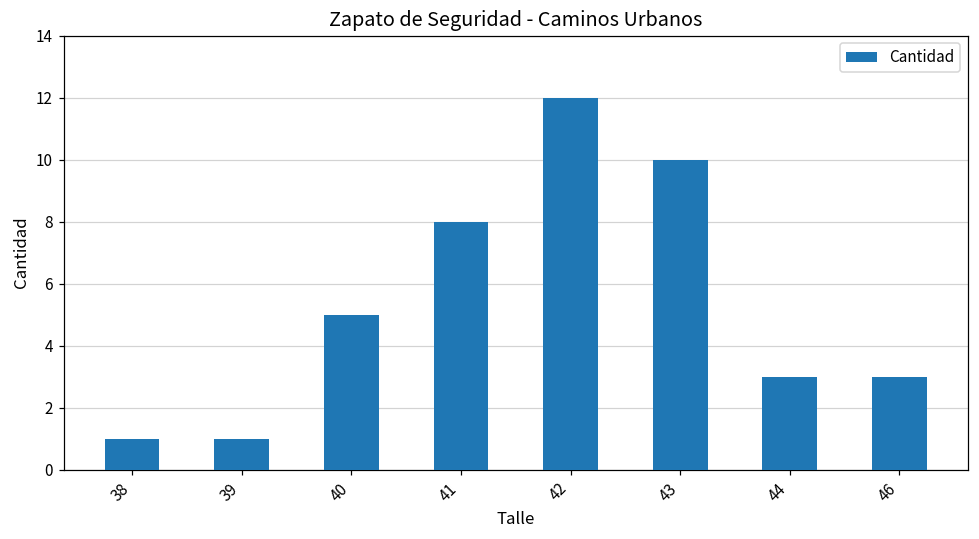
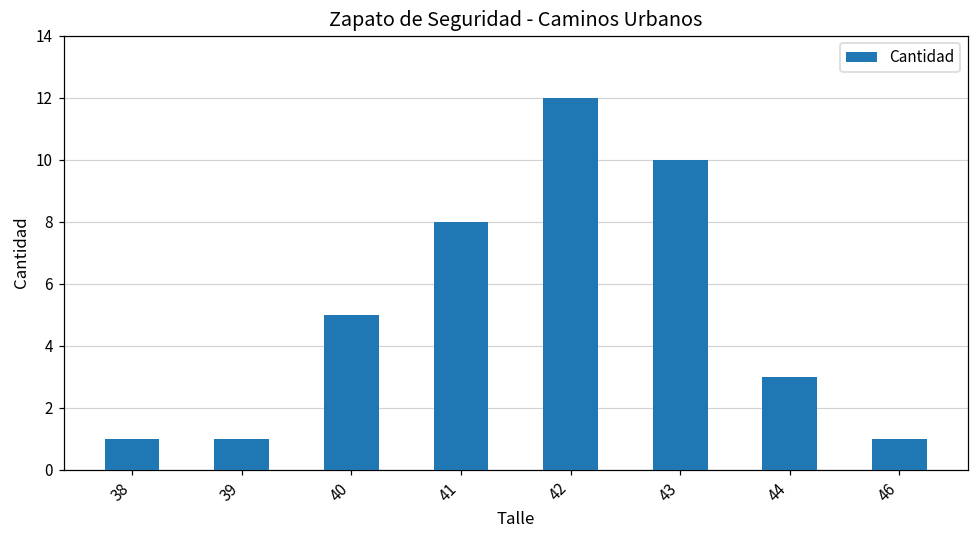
  {
    "38": 1,
    "39": 1,
    "40": 5,
    "41": 8,
    "42": 12,
    "43": 10,
    "44": 3,
-   "46": 3
+   "46": 1
  }
